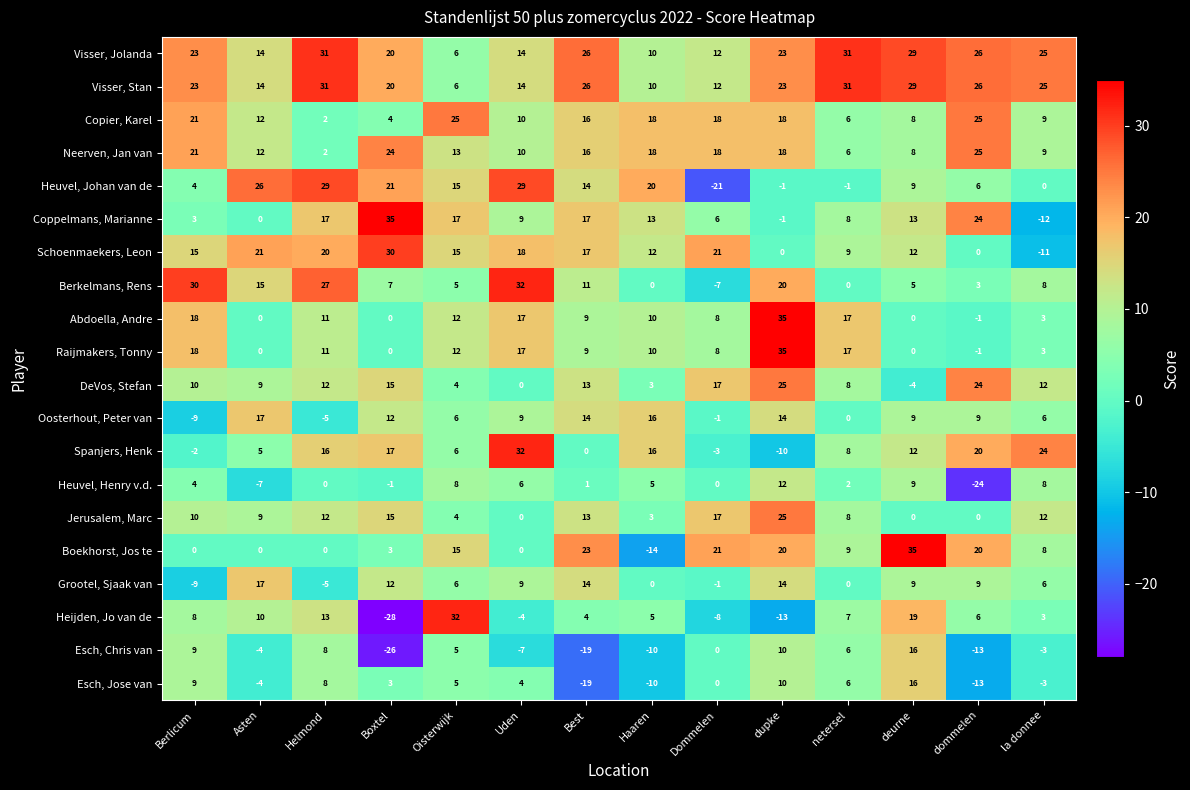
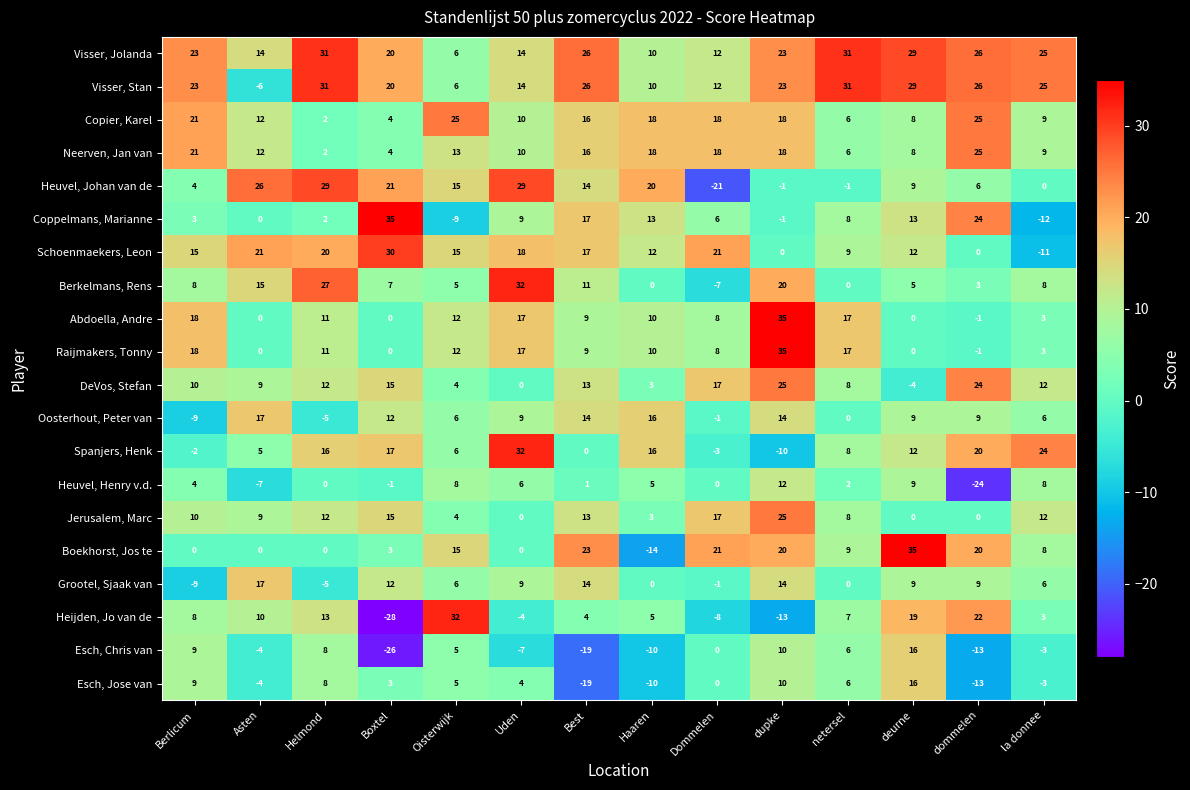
  {
    "Visser, Stan": {
      "Berlicum": 23,
-     "Asten": 14,
+     "Asten": -6,
      "Helmond": 31,
      "Boxtel": 20,
      "Oisterwijk": 6,
      "Uden": 14,
      "Best": 26,
      "Haaren": 10,
      "Dommelen": 12,
      "dupke": 23,
      "netersel": 31,
      "deurne": 29,
      "dommelen": 26,
      "la donnee": 25
    },
    "Neerven, Jan van": {
      "Berlicum": 21,
      "Asten": 12,
      "Helmond": 2,
-     "Boxtel": 24,
+     "Boxtel": 4,
      "Oisterwijk": 13,
      "Uden": 10,
      "Best": 16,
      "Haaren": 18,
      "Dommelen": 18,
      "dupke": 18,
      "netersel": 6,
      "deurne": 8,
      "dommelen": 25,
      "la donnee": 9
    },
    "Coppelmans, Marianne": {
      "Berlicum": 3,
      "Asten": 0,
-     "Helmond": 17,
+     "Helmond": 2,
      "Boxtel": 35,
-     "Oisterwijk": 17,
+     "Oisterwijk": -9,
      "Uden": 9,
      "Best": 17,
      "Haaren": 13,
      "Dommelen": 6,
      "dupke": -1,
      "netersel": 8,
      "deurne": 13,
      "dommelen": 24,
      "la donnee": -12
    },
    "Berkelmans, Rens": {
-     "Berlicum": 30,
+     "Berlicum": 8,
      "Asten": 15,
      "Helmond": 27,
      "Boxtel": 7,
      "Oisterwijk": 5,
      "Uden": 32,
      "Best": 11,
      "Haaren": 0,
      "Dommelen": -7,
      "dupke": 20,
      "netersel": 0,
      "deurne": 5,
      "dommelen": 3,
      "la donnee": 8
    },
    "Heijden, Jo van de": {
      "Berlicum": 8,
      "Asten": 10,
      "Helmond": 13,
      "Boxtel": -28,
      "Oisterwijk": 32,
      "Uden": -4,
      "Best": 4,
      "Haaren": 5,
      "Dommelen": -8,
      "dupke": -13,
      "netersel": 7,
      "deurne": 19,
-     "dommelen": 6,
+     "dommelen": 22,
      "la donnee": 3
    }
  }
